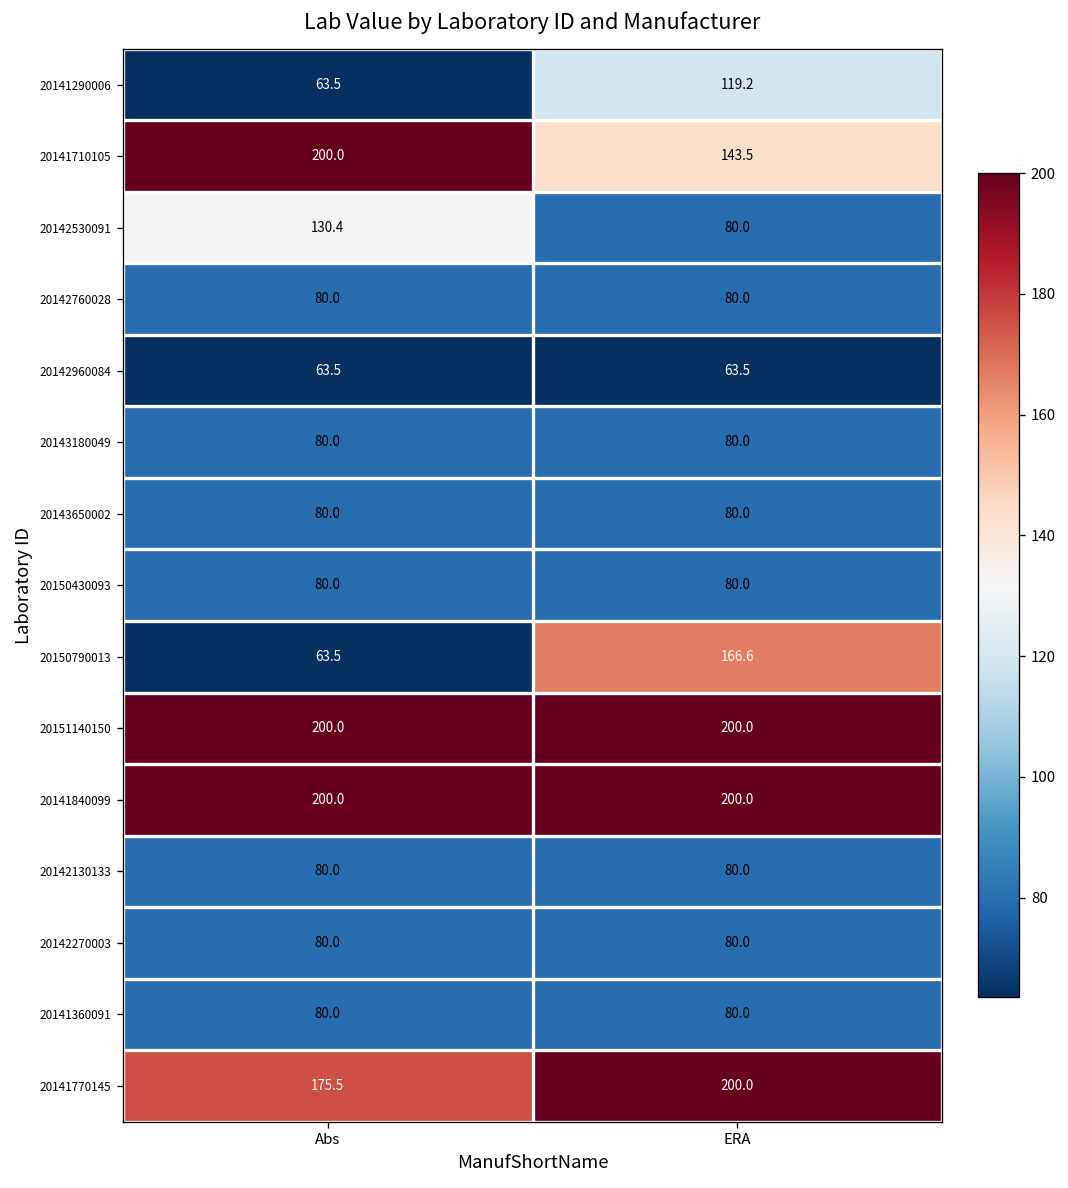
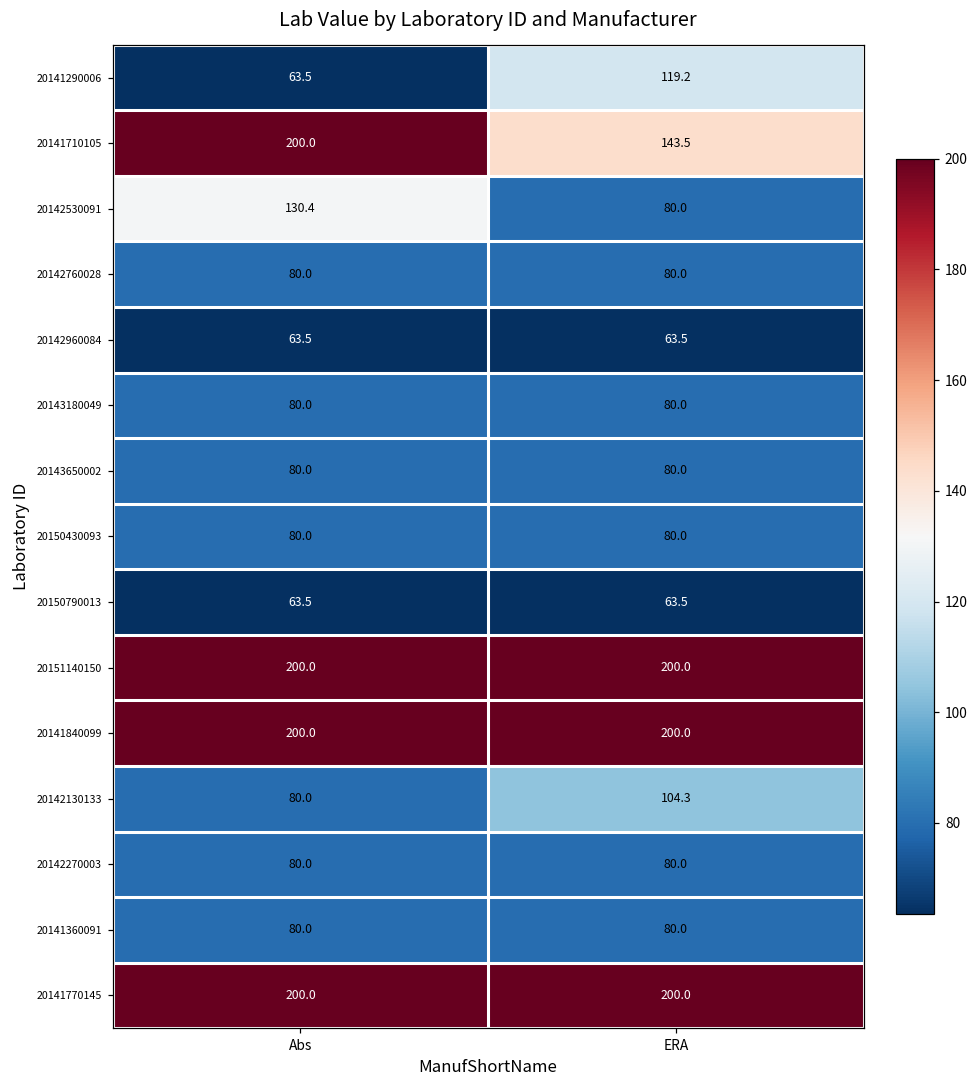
  {
    "20141290006": {
      "Abs": 63.5,
      "ERA": 119.2
    },
    "20141710105": {
      "Abs": 200.0,
      "ERA": 143.5
    },
    "20142530091": {
      "Abs": 130.4,
      "ERA": 80.0
    },
    "20142760028": {
      "Abs": 80.0,
      "ERA": 80.0
    },
    "20142960084": {
      "Abs": 63.5,
      "ERA": 63.5
    },
    "20143180049": {
      "Abs": 80.0,
      "ERA": 80.0
    },
    "20143650002": {
      "Abs": 80.0,
      "ERA": 80.0
    },
    "20150430093": {
      "Abs": 80.0,
      "ERA": 80.0
    },
    "20150790013": {
      "Abs": 63.5,
-     "ERA": 166.6
+     "ERA": 63.5
    },
    "20151140150": {
      "Abs": 200.0,
      "ERA": 200.0
    },
    "20141840099": {
      "Abs": 200.0,
      "ERA": 200.0
    },
    "20142130133": {
      "Abs": 80.0,
-     "ERA": 80.0
+     "ERA": 104.3
    },
    "20142270003": {
      "Abs": 80.0,
      "ERA": 80.0
    },
    "20141360091": {
      "Abs": 80.0,
      "ERA": 80.0
    },
    "20141770145": {
-     "Abs": 175.5,
+     "Abs": 200.0,
      "ERA": 200.0
    }
  }
